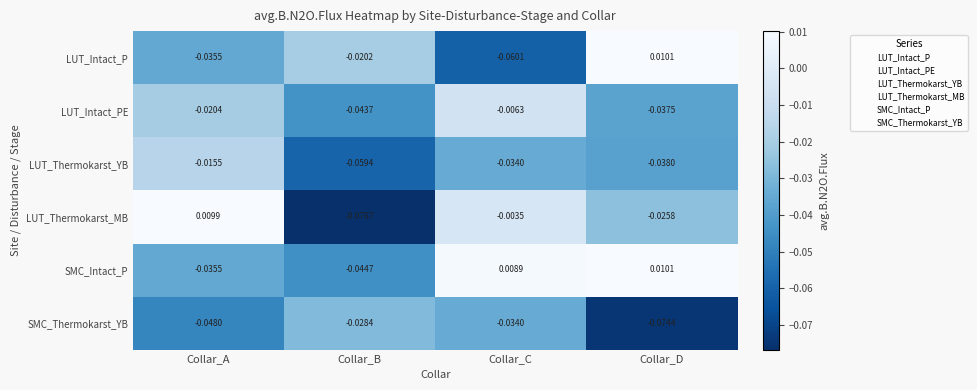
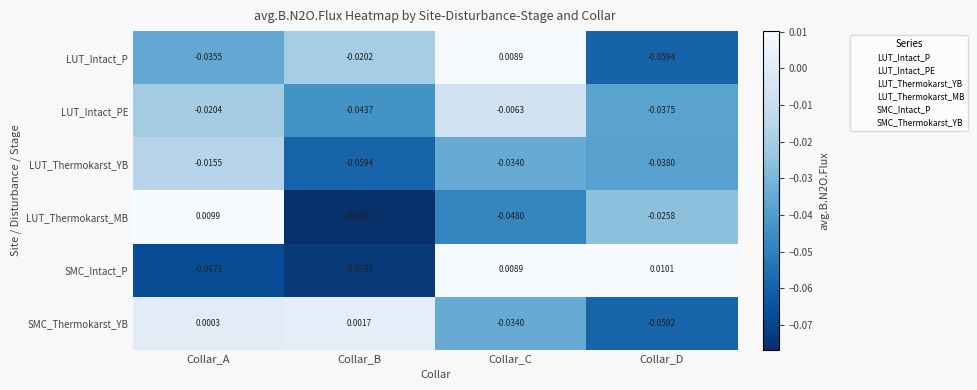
  {
    "LUT_Intact_P": {
      "Collar_A": -0.0355,
      "Collar_B": -0.0202,
-     "Collar_C": -0.0601,
-     "Collar_D": 0.0101
+     "Collar_C": 0.0089,
+     "Collar_D": -0.0594
    },
    "LUT_Intact_PE": {
      "Collar_A": -0.0204,
      "Collar_B": -0.0437,
      "Collar_C": -0.0063,
      "Collar_D": -0.0375
    },
    "LUT_Thermokarst_YB": {
      "Collar_A": -0.0155,
      "Collar_B": -0.0594,
      "Collar_C": -0.0340,
      "Collar_D": -0.0380
    },
    "LUT_Thermokarst_MB": {
      "Collar_A": 0.0099,
      "Collar_B": -0.0767,
-     "Collar_C": -0.0035,
+     "Collar_C": -0.0480,
      "Collar_D": -0.0258
    },
    "SMC_Intact_P": {
-     "Collar_A": -0.0355,
-     "Collar_B": -0.0447,
+     "Collar_A": -0.0671,
+     "Collar_B": -0.0731,
      "Collar_C": 0.0089,
      "Collar_D": 0.0101
    },
    "SMC_Thermokarst_YB": {
-     "Collar_A": -0.0480,
-     "Collar_B": -0.0284,
+     "Collar_A": 0.0003,
+     "Collar_B": 0.0017,
      "Collar_C": -0.0340,
-     "Collar_D": -0.0744
+     "Collar_D": -0.0592
    }
  }
